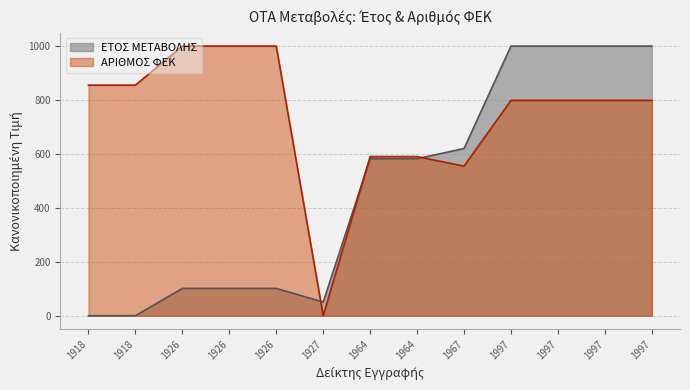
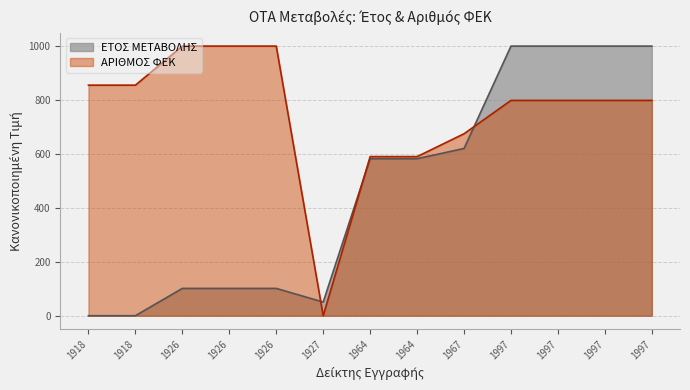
  {
    "ΕΤΟΣ ΜΕΤΑΒΟΛΗΣ": {
      "1927": 50,
      "1967": 620
    },
    "ΑΡΙΘΜΟΣ ΦΕΚ": {
      "1927": 0,
-     "1967": 550
+     "1967": 670
    }
  }
